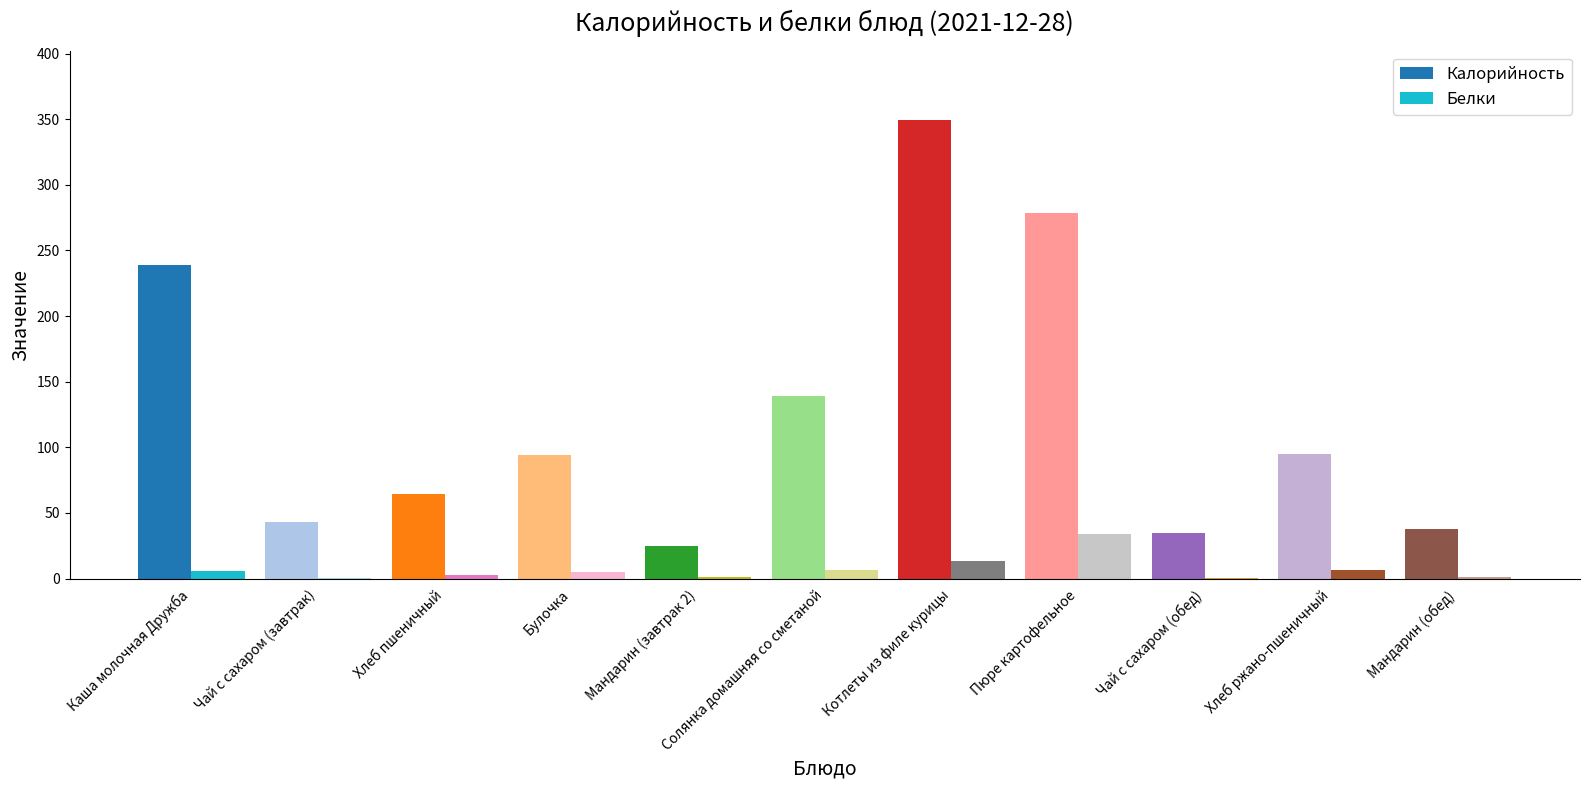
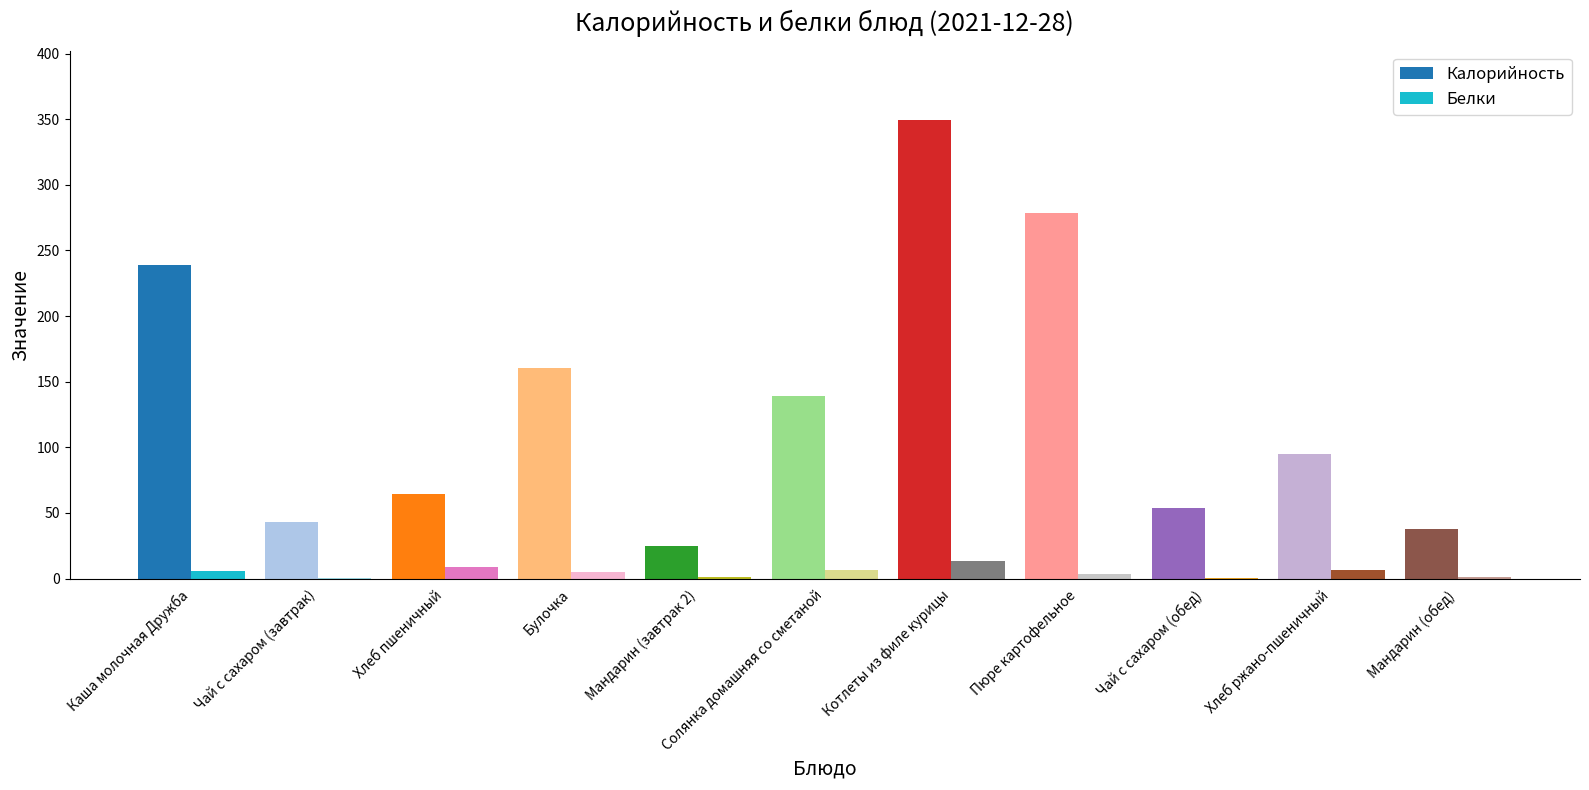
  {
    "Калорийность": {
      "Каша молочная Дружба": 239,
      "Чай с сахаром (завтрак)": 43,
      "Хлеб пшеничный": 64,
-     "Булочка": 94,
+     "Булочка": 160,
      "Мандарин (завтрак 2)": 25,
      "Солянка домашняя со сметаной": 139,
      "Котлеты из филе курицы": 350,
      "Пюре картофельное": 278,
-     "Чай с сахаром (обед)": 34,
+     "Чай с сахаром (обед)": 54,
      "Хлеб ржано-пшеничный": 95,
      "Мандарин (обед)": 38
    },
    "Белки": {
      "Каша молочная Дружба": 6,
-     "Хлеб пшеничный": 2,
+     "Хлеб пшеничный": 9,
      "Булочка": 5,
      "Солянка домашняя со сметаной": 7,
      "Котлеты из филе курицы": 13,
-     "Пюре картофельное": 34,
+     "Пюре картофельное": 3,
      "Хлеб ржано-пшеничный": 6
    }
  }
